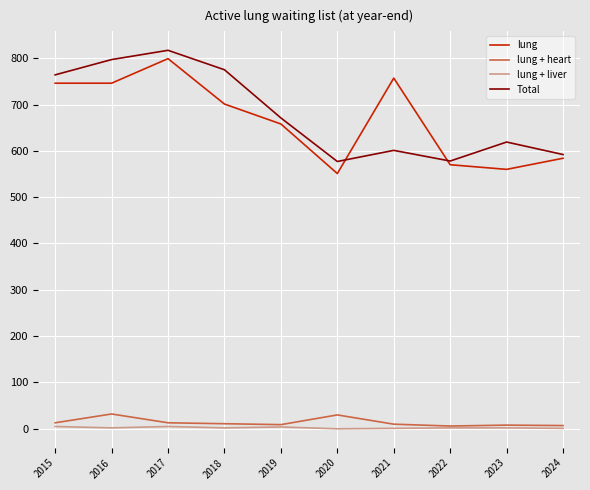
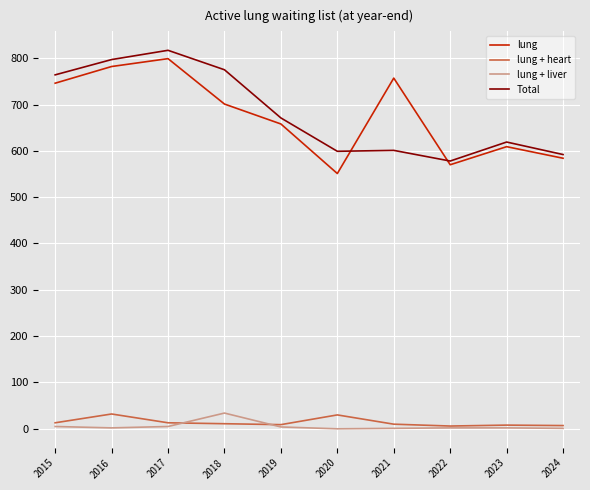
  {
    "lung": {
      "2015": 750,
-     "2016": 750,
+     "2016": 780,
      "2017": 800,
      "2018": 700,
      "2019": 660,
      "2020": 550,
      "2021": 760,
      "2022": 570,
-     "2023": 560,
+     "2023": 610,
      "2024": 580
    },
    "lung + heart": {
      "2015": 10,
      "2016": 30,
      "2017": 10,
      "2018": 10,
      "2020": 30,
      "2021": 10,
      "2023": 10,
      "2024": 10
    },
    "lung + liver": {
      "2015": 10,
      "2016": 0,
      "2017": 10,
-     "2018": 0,
+     "2018": 30,
      "2020": 0,
      "2021": 0,
      "2023": 0,
      "2024": 0
    },
    "Total": {
      "2015": 760,
      "2016": 800,
      "2017": 820,
      "2018": 780,
      "2019": 670,
-     "2020": 580,
+     "2020": 600,
      "2021": 600,
      "2022": 580,
      "2023": 620,
      "2024": 590
    }
  }
